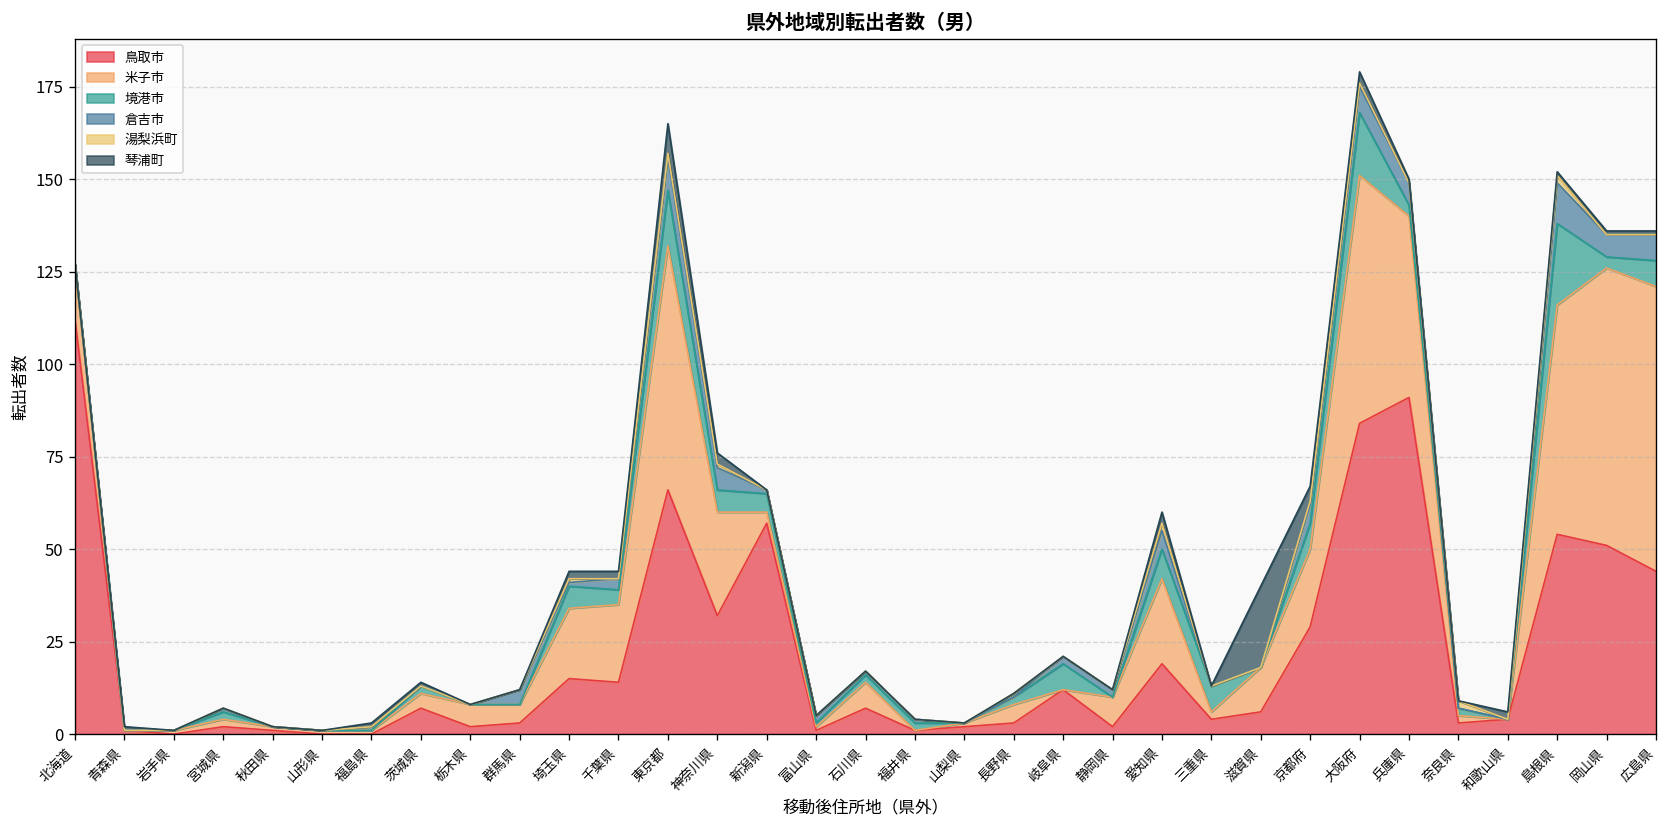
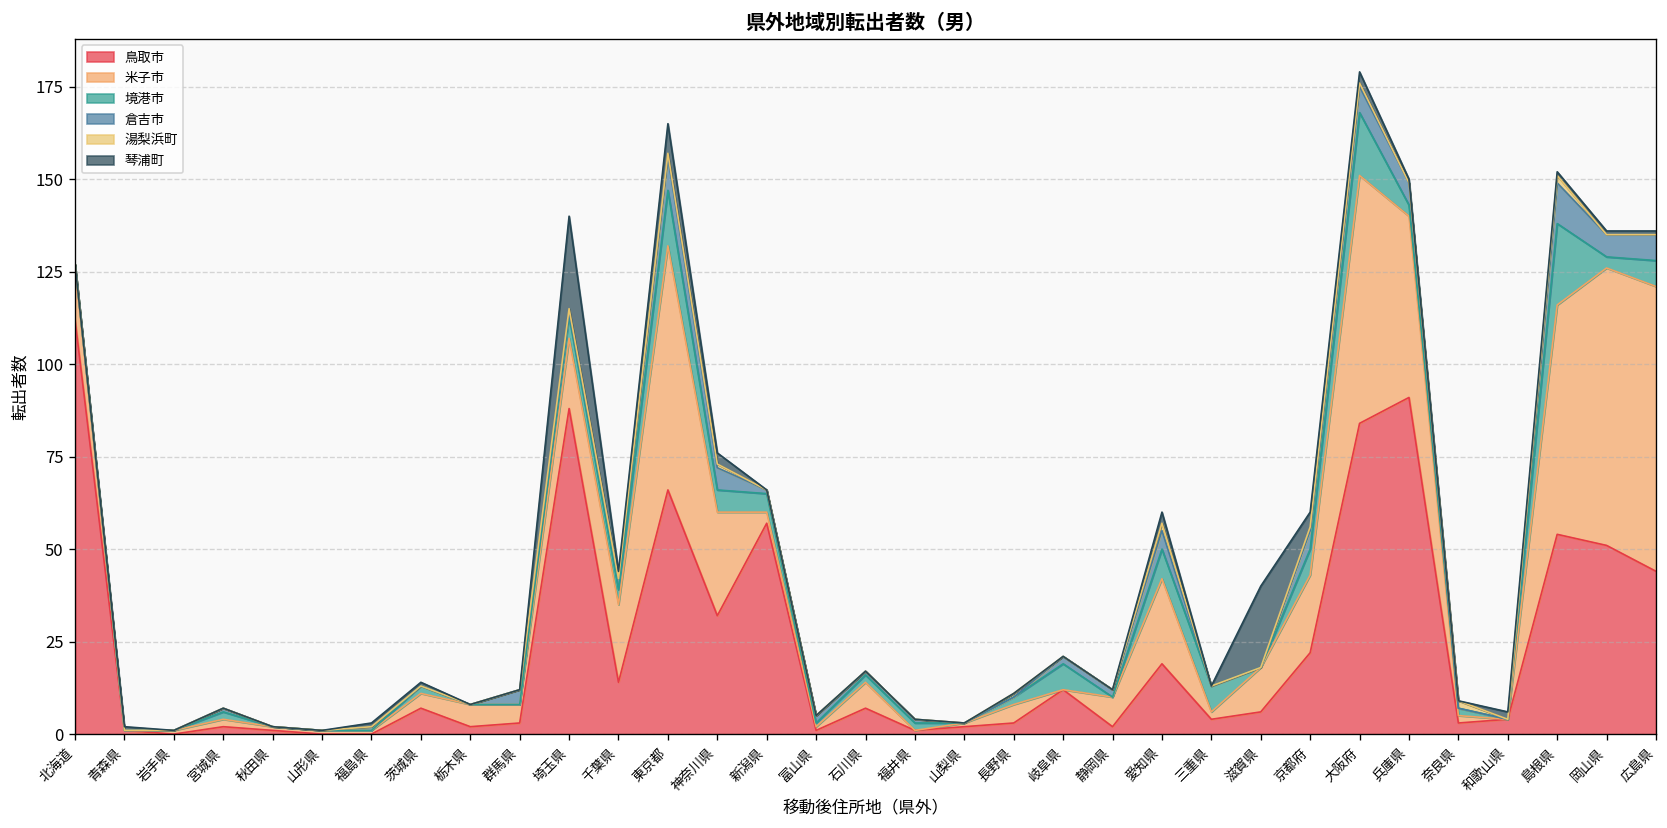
  {
    "鳥取市": {
      "北海道": 112,
      "岩手県": 0,
      "宮城県": 2,
      "秋田県": 1,
      "山形県": 0,
      "福島県": 0,
      "茨城県": 7,
      "栃木県": 2,
      "群馬県": 3,
-     "埼玉県": 15,
+     "埼玉県": 88,
      "千葉県": 14,
      "東京都": 66,
      "神奈川県": 32,
      "新潟県": 57,
      "富山県": 1,
      "石川県": 7,
      "山梨県": 2,
      "長野県": 3,
      "静岡県": 2,
      "愛知県": 19,
      "三重県": 4,
      "滋賀県": 6,
-     "京都府": 29,
+     "京都府": 22,
      "大阪府": 84,
      "兵庫県": 91,
      "奈良県": 3,
      "島根県": 54,
      "岡山県": 51,
      "広島県": 44
    },
    "琴浦町": {
      "青森県": 1,
      "福島県": 1,
      "茨城県": 1,
-     "埼玉県": 2,
+     "埼玉県": 25,
      "千葉県": 2,
      "東京都": 8,
      "神奈川県": 3,
      "愛知県": 3,
      "滋賀県": 22,
      "京都府": 4,
      "大阪府": 3,
      "兵庫県": 1,
      "和歌山県": 2,
      "島根県": 1,
      "岡山県": 1,
      "広島県": 1
    }
  }
